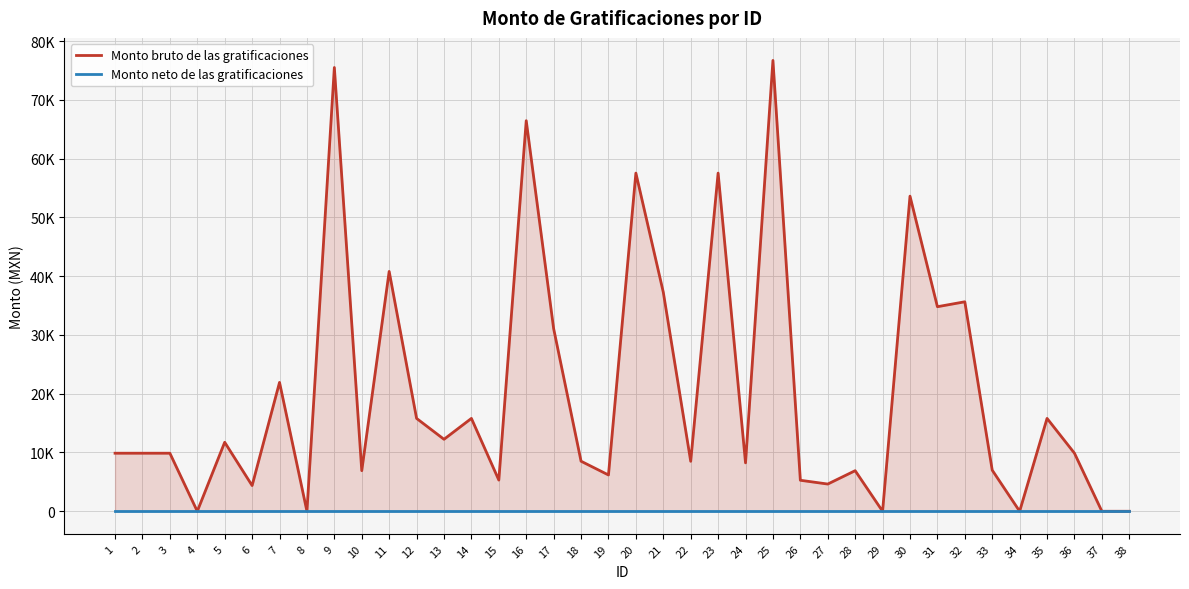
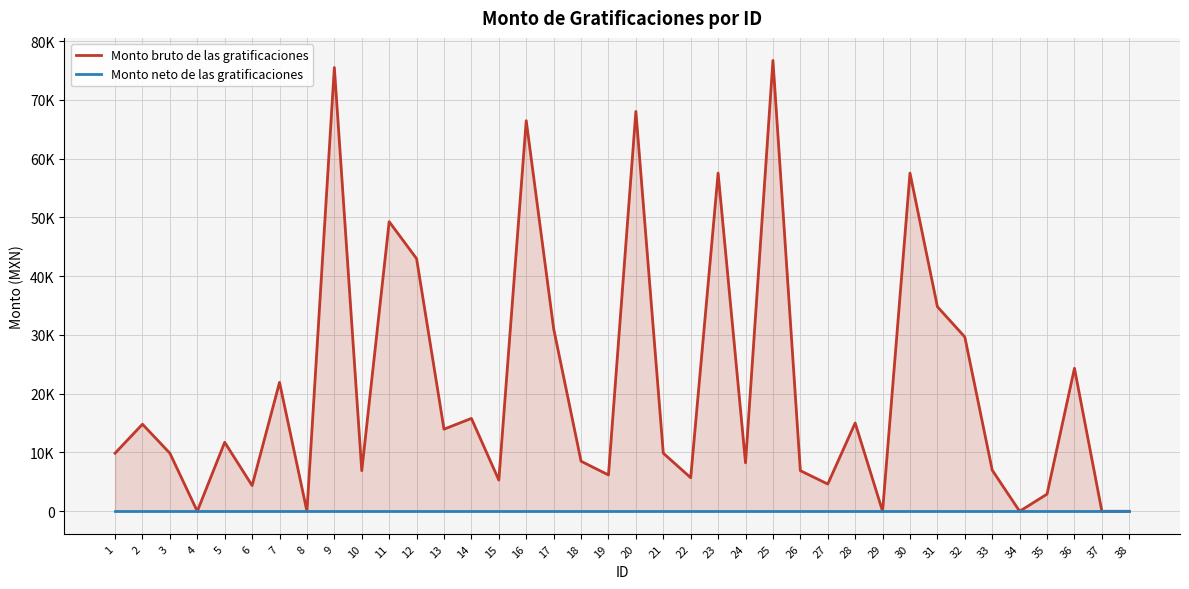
  {
    "Monto bruto de las gratificaciones": {
      "1": 10000,
-     "2": 10000,
+     "2": 15000,
      "3": 10000,
      "5": 12000,
      "6": 4000,
      "7": 22000,
      "9": 75000,
      "10": 7000,
-     "11": 41000,
-     "12": 16000,
-     "13": 12000,
+     "11": 49000,
+     "12": 43000,
+     "13": 14000,
      "14": 16000,
      "15": 5000,
      "16": 66000,
      "17": 31000,
      "18": 9000,
      "19": 6000,
-     "20": 58000,
-     "21": 37000,
-     "22": 8000,
+     "20": 68000,
+     "21": 10000,
+     "22": 6000,
      "23": 58000,
      "24": 8000,
      "25": 77000,
-     "26": 5000,
+     "26": 7000,
      "27": 5000,
-     "28": 7000,
-     "30": 54000,
+     "28": 15000,
+     "30": 58000,
      "31": 35000,
-     "32": 36000,
+     "32": 30000,
      "33": 7000,
-     "35": 16000,
-     "36": 10000
+     "35": 3000,
+     "36": 24000
    },
    "Monto neto de las gratificaciones": {
      "1": 0,
      "2": 0,
      "3": 0,
      "5": 0,
      "6": 0,
      "7": 0,
      "9": 0,
      "10": 0,
      "11": 0,
      "12": 0,
      "13": 0,
      "14": 0,
      "15": 0,
      "16": 0,
      "17": 0,
      "18": 0,
      "19": 0,
      "20": 0,
      "21": 0,
      "22": 0,
      "23": 0,
      "24": 0,
      "25": 0,
      "26": 0,
      "27": 0,
      "28": 0,
      "30": 0,
      "31": 0,
      "32": 0,
      "33": 0,
      "35": 0,
      "36": 0
    }
  }
